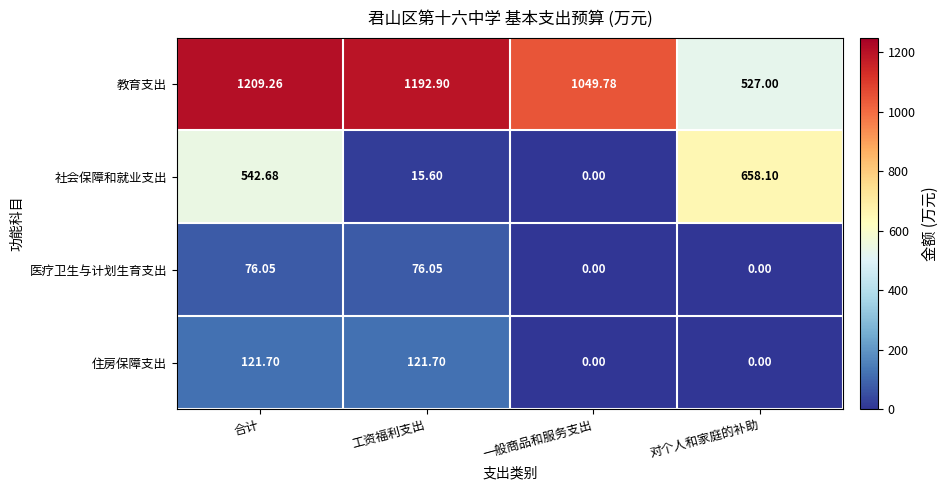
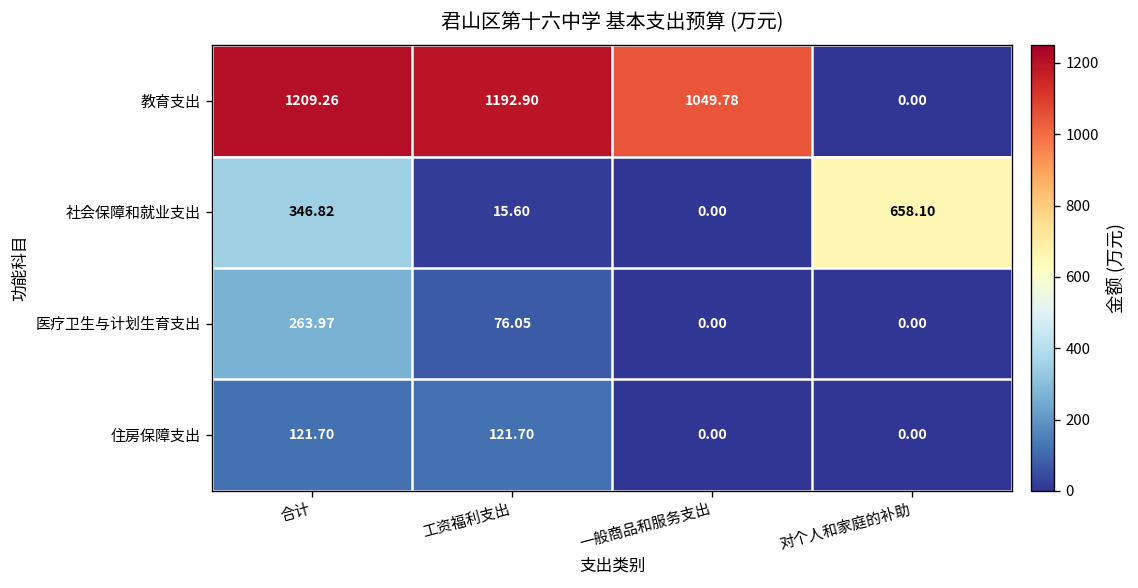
  {
    "教育支出": {
      "合计": 1209.26,
      "工资福利支出": 1192.90,
      "一般商品和服务支出": 1049.78,
-     "对个人和家庭的补助": 527.00
+     "对个人和家庭的补助": 0.00
    },
    "社会保障和就业支出": {
-     "合计": 542.68,
+     "合计": 346.82,
      "工资福利支出": 15.60,
      "一般商品和服务支出": 0.00,
      "对个人和家庭的补助": 658.10
    },
    "医疗卫生与计划生育支出": {
-     "合计": 76.05,
+     "合计": 263.97,
      "工资福利支出": 76.05,
      "一般商品和服务支出": 0.00,
      "对个人和家庭的补助": 0.00
    },
    "住房保障支出": {
      "合计": 121.70,
      "工资福利支出": 121.70,
      "一般商品和服务支出": 0.00,
      "对个人和家庭的补助": 0.00
    }
  }
